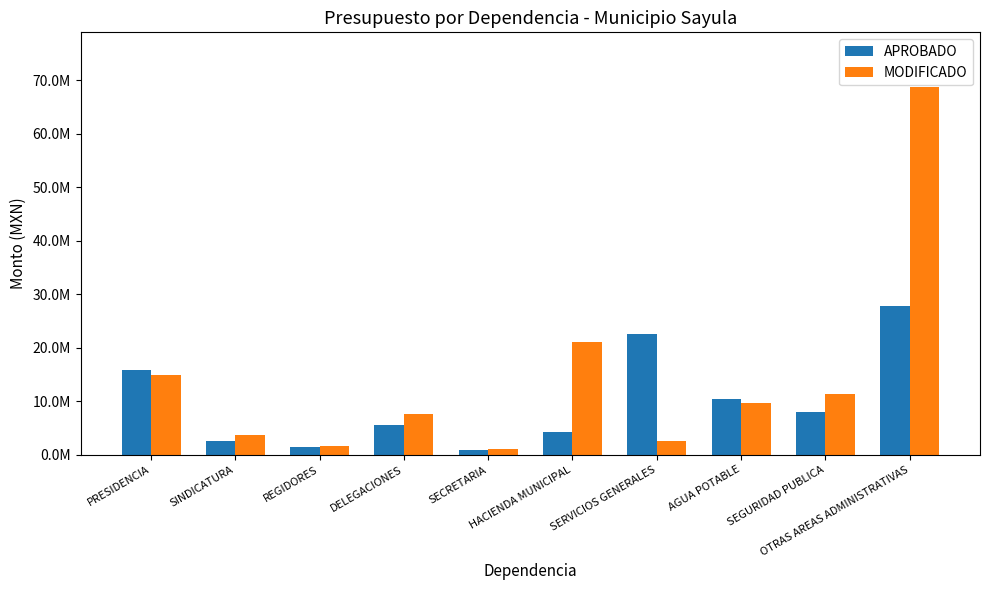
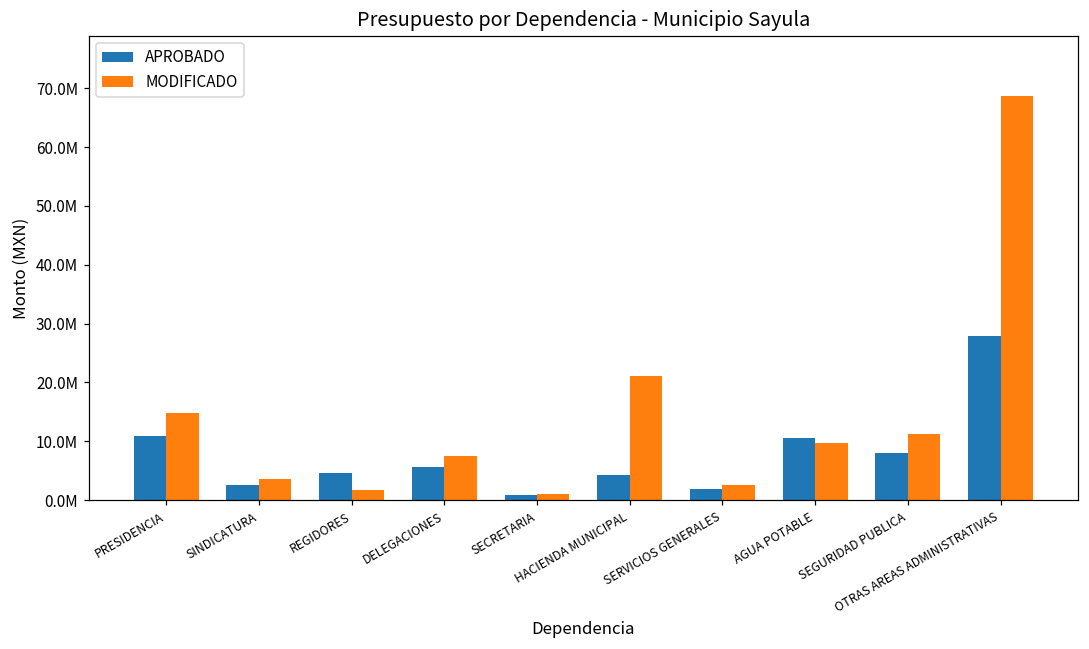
  {
    "APROBADO": {
-     "PRESIDENCIA": 16000000,
+     "PRESIDENCIA": 11000000,
      "SINDICATURA": 3000000,
-     "REGIDORES": 2000000,
+     "REGIDORES": 5000000,
      "DELEGACIONES": 6000000,
      "SECRETARIA": 1000000,
      "HACIENDA MUNICIPAL": 4000000,
-     "SERVICIOS GENERALES": 23000000,
+     "SERVICIOS GENERALES": 2000000,
      "AGUA POTABLE": 10000000,
      "SEGURIDAD PUBLICA": 8000000,
      "OTRAS AREAS ADMINISTRATIVAS": 28000000
    },
    "MODIFICADO": {
      "PRESIDENCIA": 15000000,
      "SINDICATURA": 4000000,
      "REGIDORES": 2000000,
      "DELEGACIONES": 8000000,
      "SECRETARIA": 1000000,
      "HACIENDA MUNICIPAL": 21000000,
      "SERVICIOS GENERALES": 3000000,
      "AGUA POTABLE": 10000000,
      "SEGURIDAD PUBLICA": 11000000,
      "OTRAS AREAS ADMINISTRATIVAS": 69000000
    }
  }
